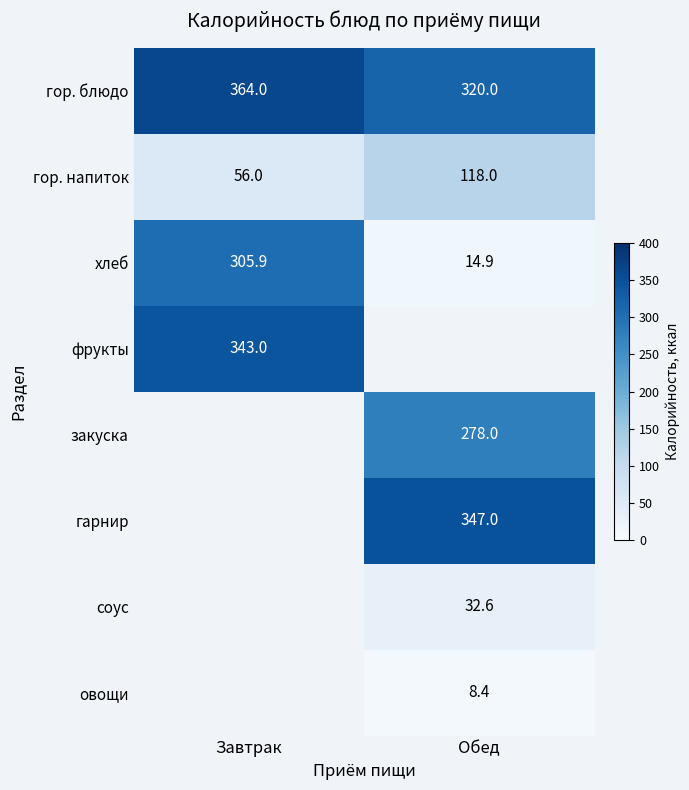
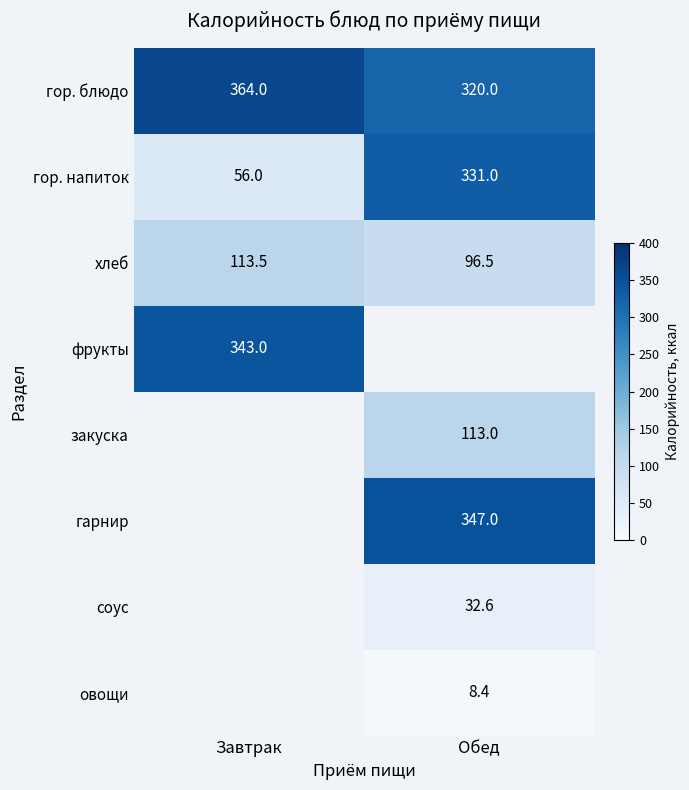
  {
    "гор. блюдо": {
      "Завтрак": 364.0,
      "Обед": 320.0
    },
    "гор. напиток": {
      "Завтрак": 56.0,
-     "Обед": 118.0
+     "Обед": 331.0
    },
    "хлеб": {
-     "Завтрак": 305.9,
-     "Обед": 14.9
+     "Завтрак": 113.5,
+     "Обед": 96.5
    },
    "фрукты": {
      "Завтрак": 343.0
    },
    "закуска": {
-     "Обед": 278.0
+     "Обед": 113.0
    },
    "гарнир": {
      "Обед": 347.0
    },
    "соус": {
      "Обед": 32.6
    },
    "овощи": {
      "Обед": 8.4
    }
  }
